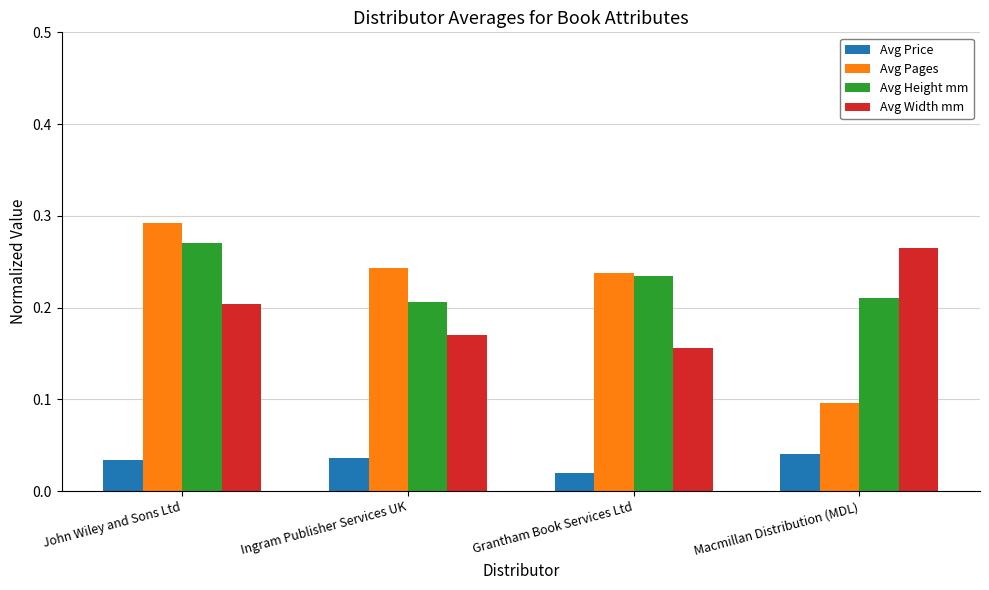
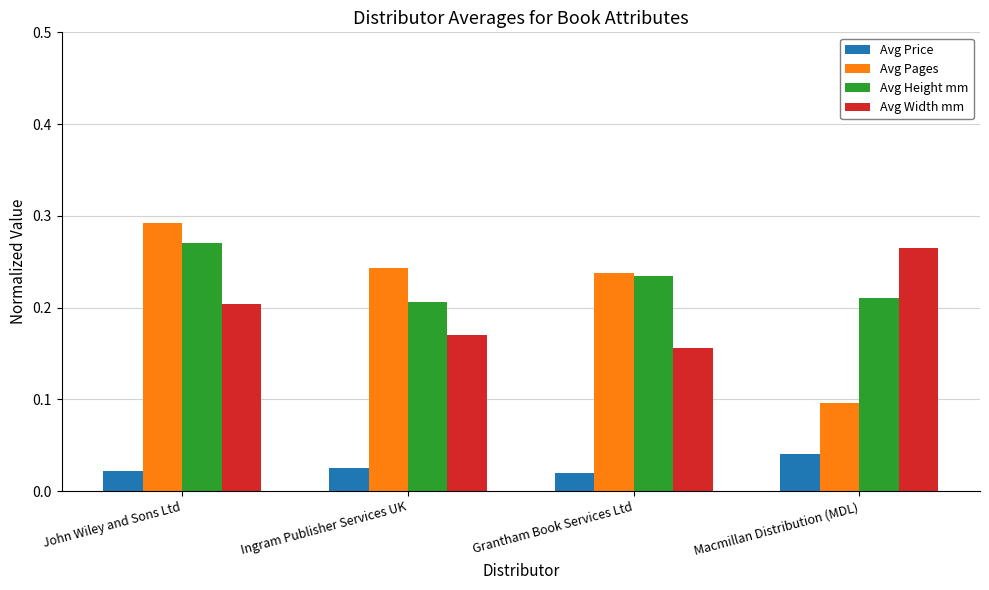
  {
    "Avg Price": {
-     "John Wiley and Sons Ltd": 0.03,
-     "Ingram Publisher Services UK": 0.04,
+     "John Wiley and Sons Ltd": 0.02,
+     "Ingram Publisher Services UK": 0.03,
      "Grantham Book Services Ltd": 0.02,
      "Macmillan Distribution (MDL)": 0.04
    },
    "Avg Pages": {
      "John Wiley and Sons Ltd": 0.29,
      "Ingram Publisher Services UK": 0.24,
      "Grantham Book Services Ltd": 0.24,
      "Macmillan Distribution (MDL)": 0.10
    },
    "Avg Height mm": {
      "John Wiley and Sons Ltd": 0.27,
      "Ingram Publisher Services UK": 0.21,
      "Grantham Book Services Ltd": 0.23,
      "Macmillan Distribution (MDL)": 0.21
    },
    "Avg Width mm": {
      "John Wiley and Sons Ltd": 0.20,
      "Ingram Publisher Services UK": 0.17,
      "Grantham Book Services Ltd": 0.16,
      "Macmillan Distribution (MDL)": 0.27
    }
  }
